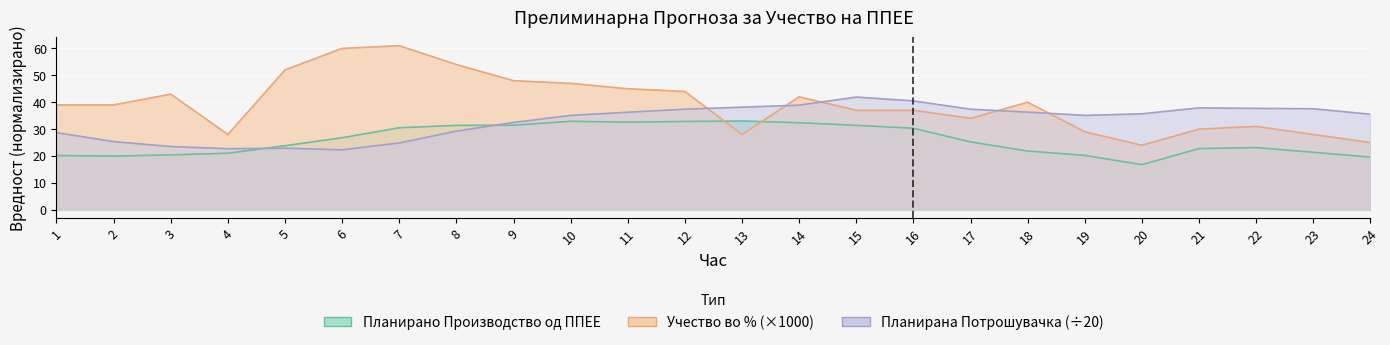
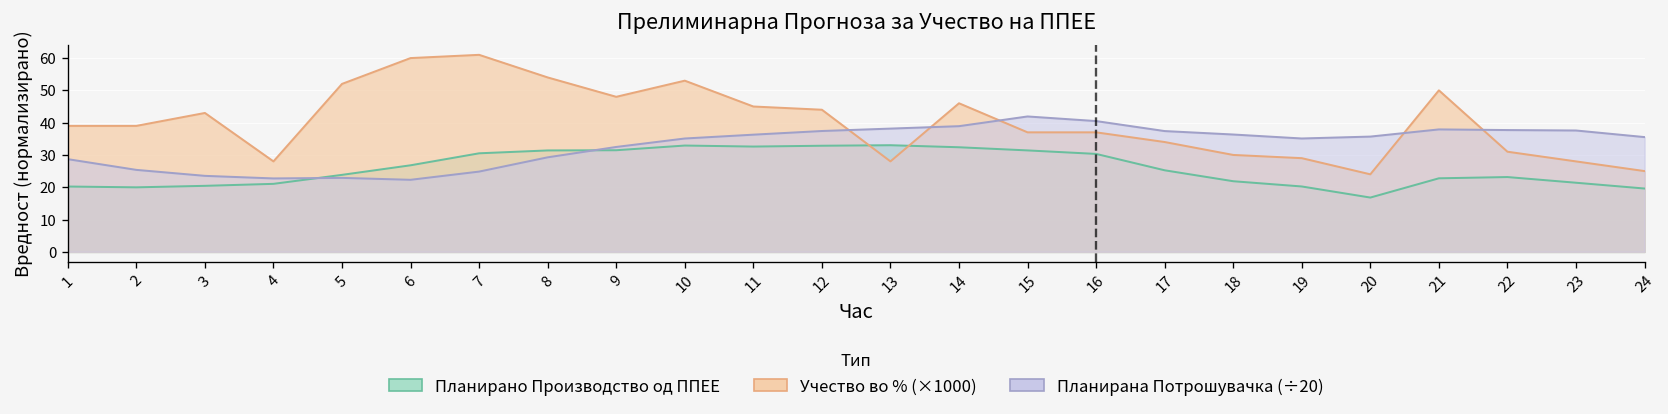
  {
    "Учество во % (×1000)": {
      "1": 39,
      "2": 39,
      "3": 43,
      "4": 28,
      "5": 52,
      "6": 60,
      "7": 61,
      "8": 54,
      "9": 48,
-     "10": 47,
+     "10": 53,
      "11": 45,
      "12": 44,
      "13": 28,
-     "14": 42,
+     "14": 46,
      "15": 37,
      "16": 37,
      "17": 34,
-     "18": 40,
+     "18": 30,
      "19": 29,
      "20": 24,
-     "21": 30,
+     "21": 50,
      "22": 31,
      "23": 28,
      "24": 25
    }
  }
